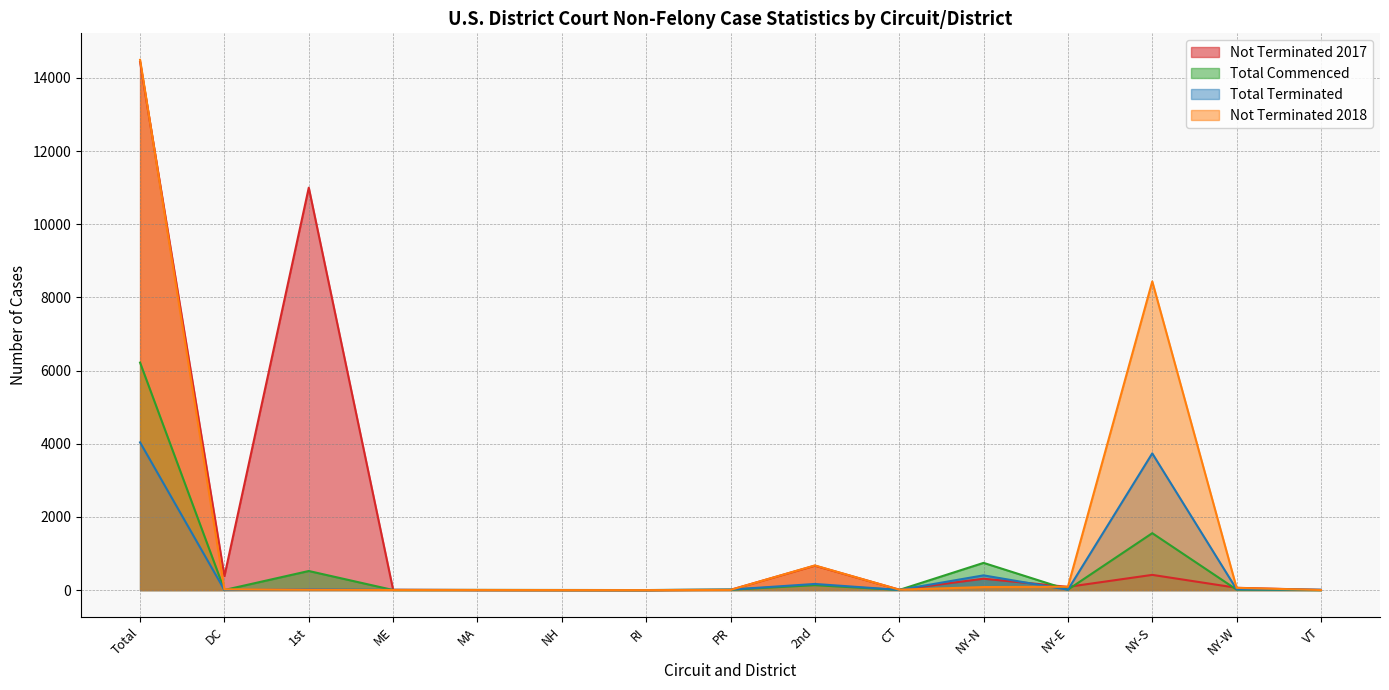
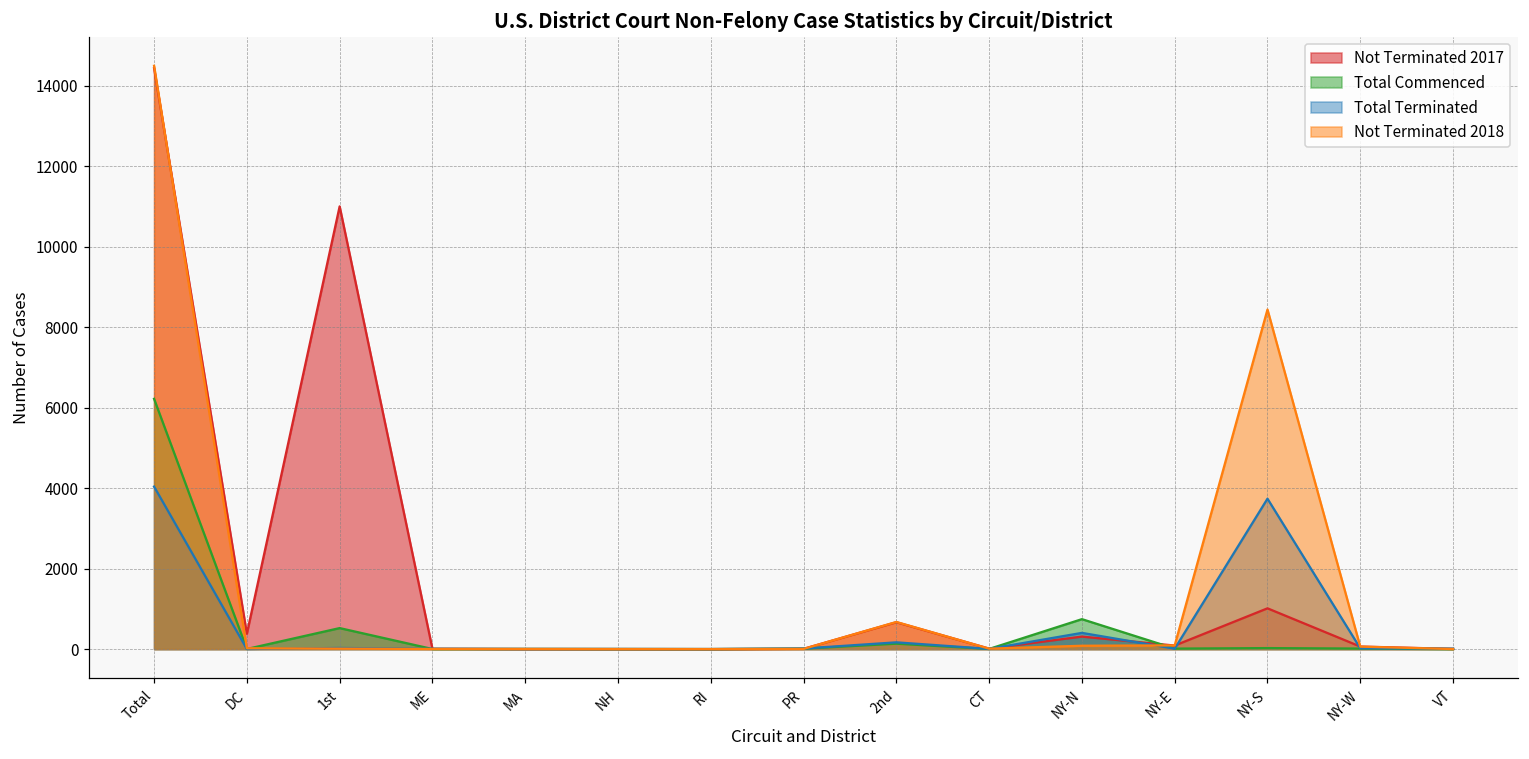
  {
    "Not Terminated 2017": {
      "DC": 400,
      "1st": 11000,
      "NY-N": 300,
-     "NY-S": 400
+     "NY-S": 1000
    },
    "Total Commenced": {
      "Total": 6200,
      "1st": 500,
      "NY-N": 700,
-     "NY-S": 1600
+     "NY-S": 0
    },
    "Total Terminated": {
      "Total": 4000,
      "NY-N": 400,
      "NY-S": 3700
    },
    "Not Terminated 2018": {
      "NY-N": 100,
      "NY-S": 8400
    }
  }
